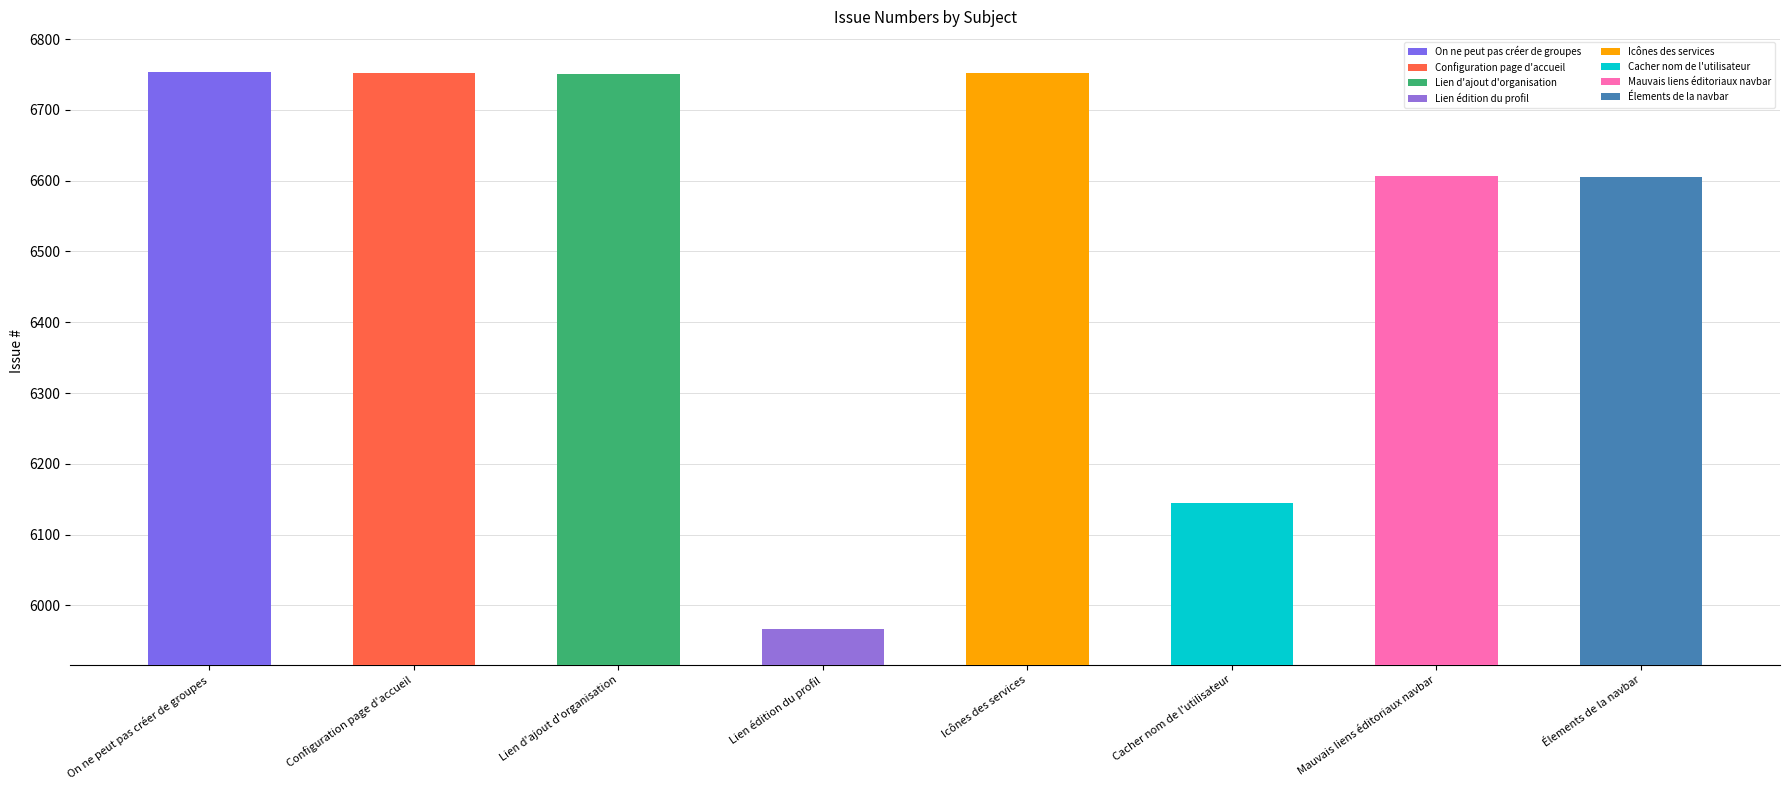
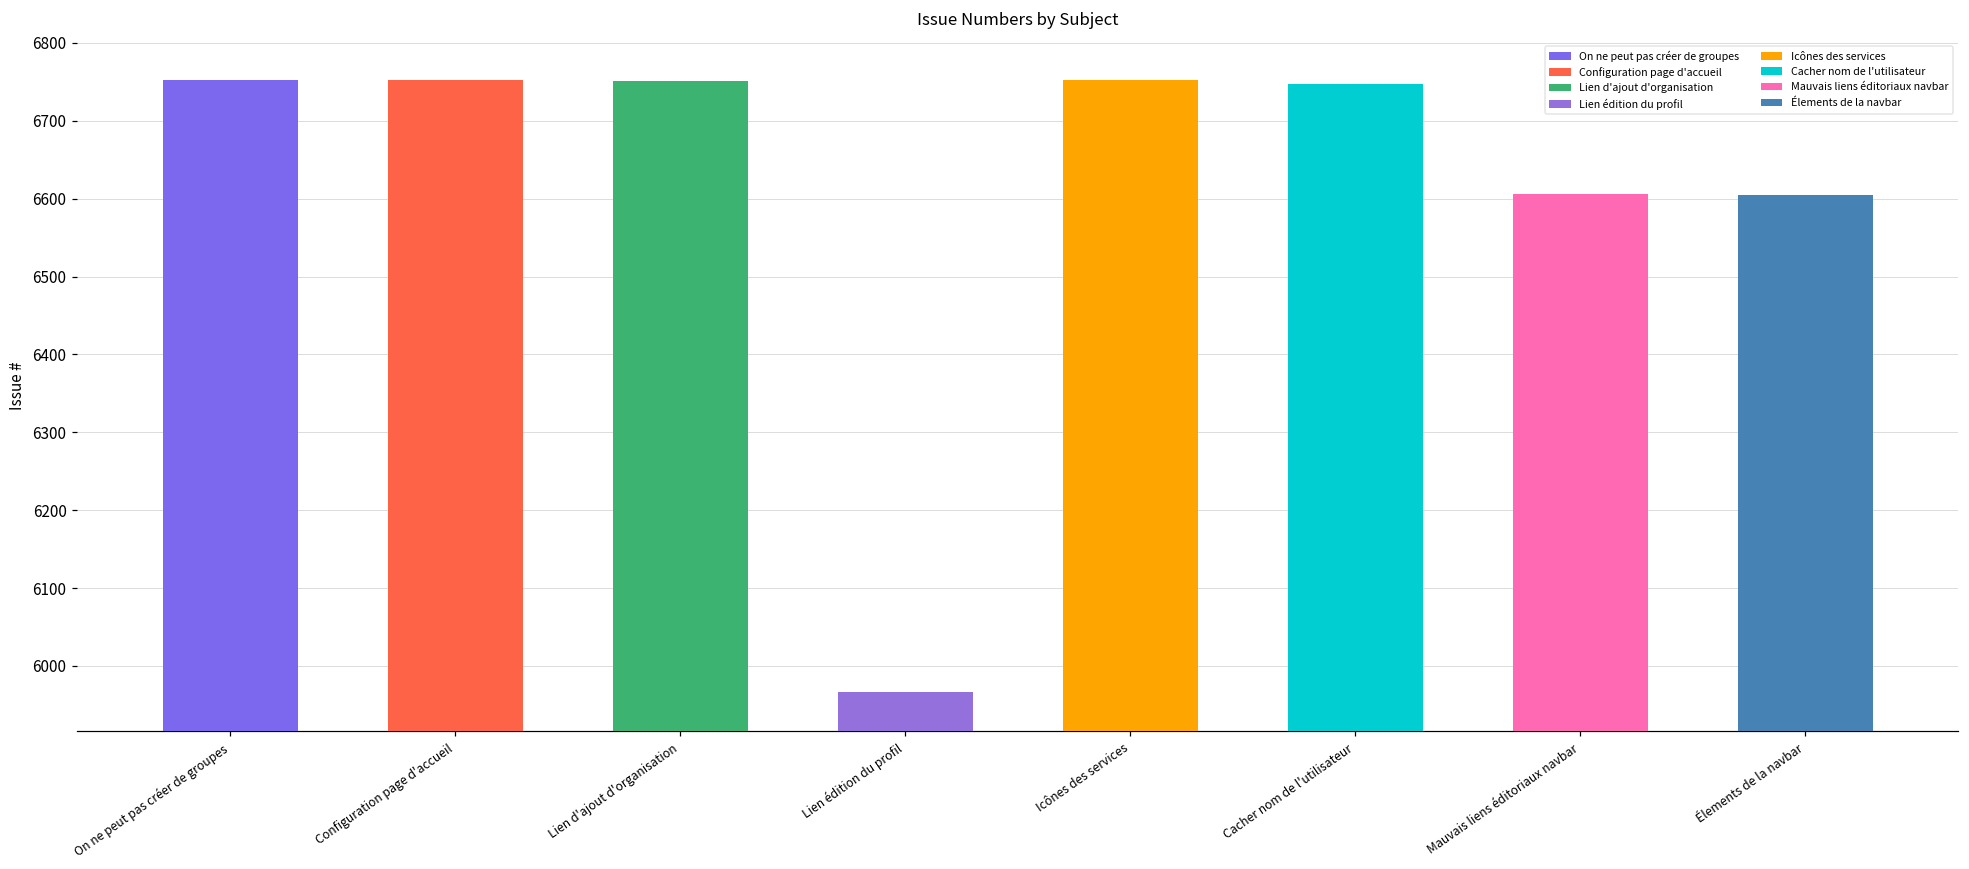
  {
    "On ne peut pas créer de groupes": 6750,
    "Configuration page d'accueil": 6750,
    "Lien d'ajout d'organisation": 6750,
    "Lien édition du profil": 5970,
    "Icônes des services": 6750,
-   "Cacher nom de l'utilisateur": 6150,
+   "Cacher nom de l'utilisateur": 6750,
    "Mauvais liens éditoriaux navbar": 6610,
    "Élements de la navbar": 6610
  }
